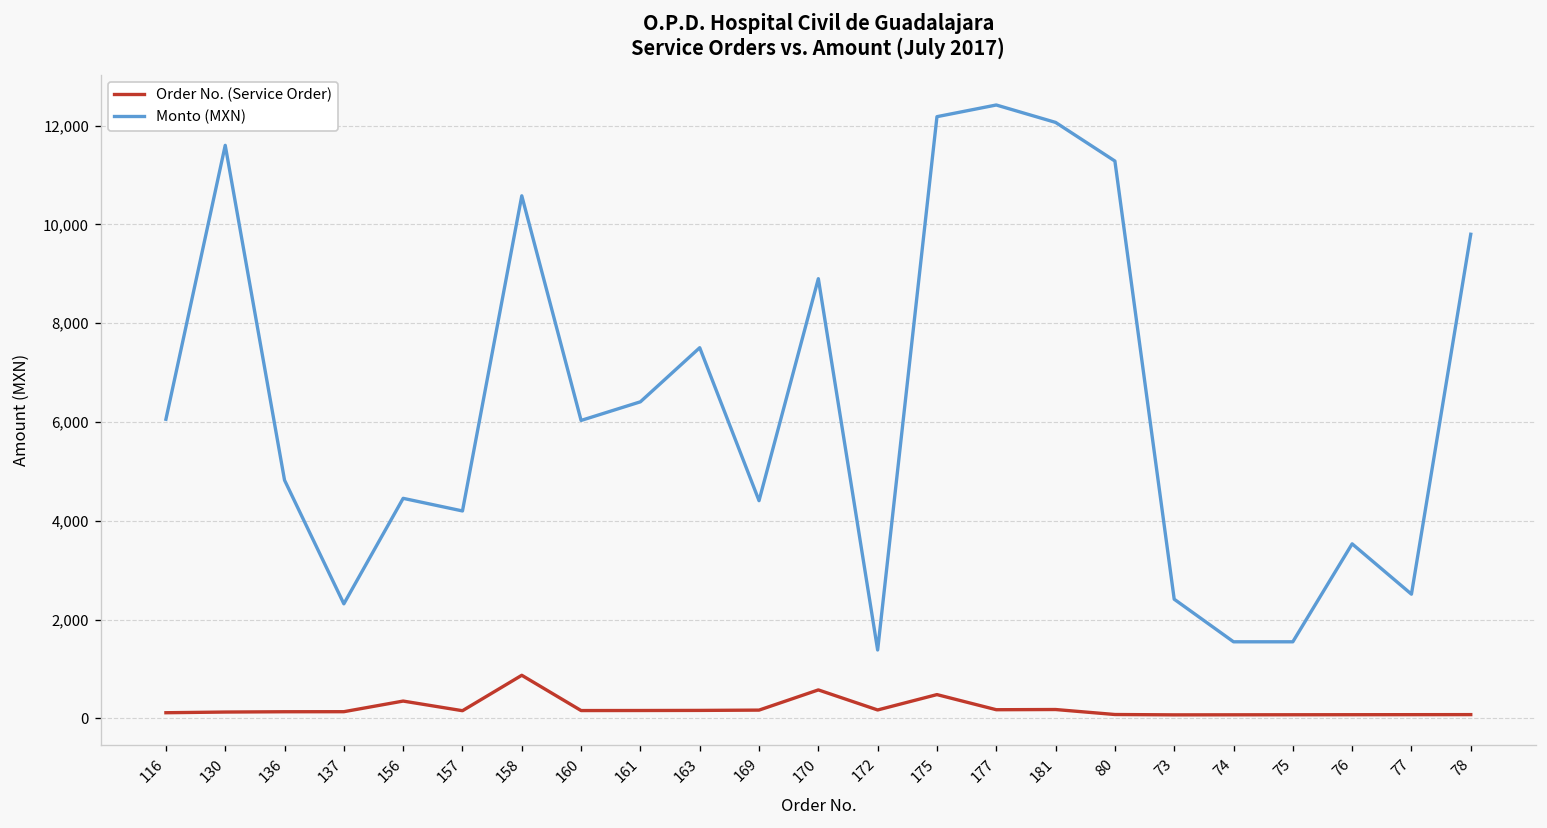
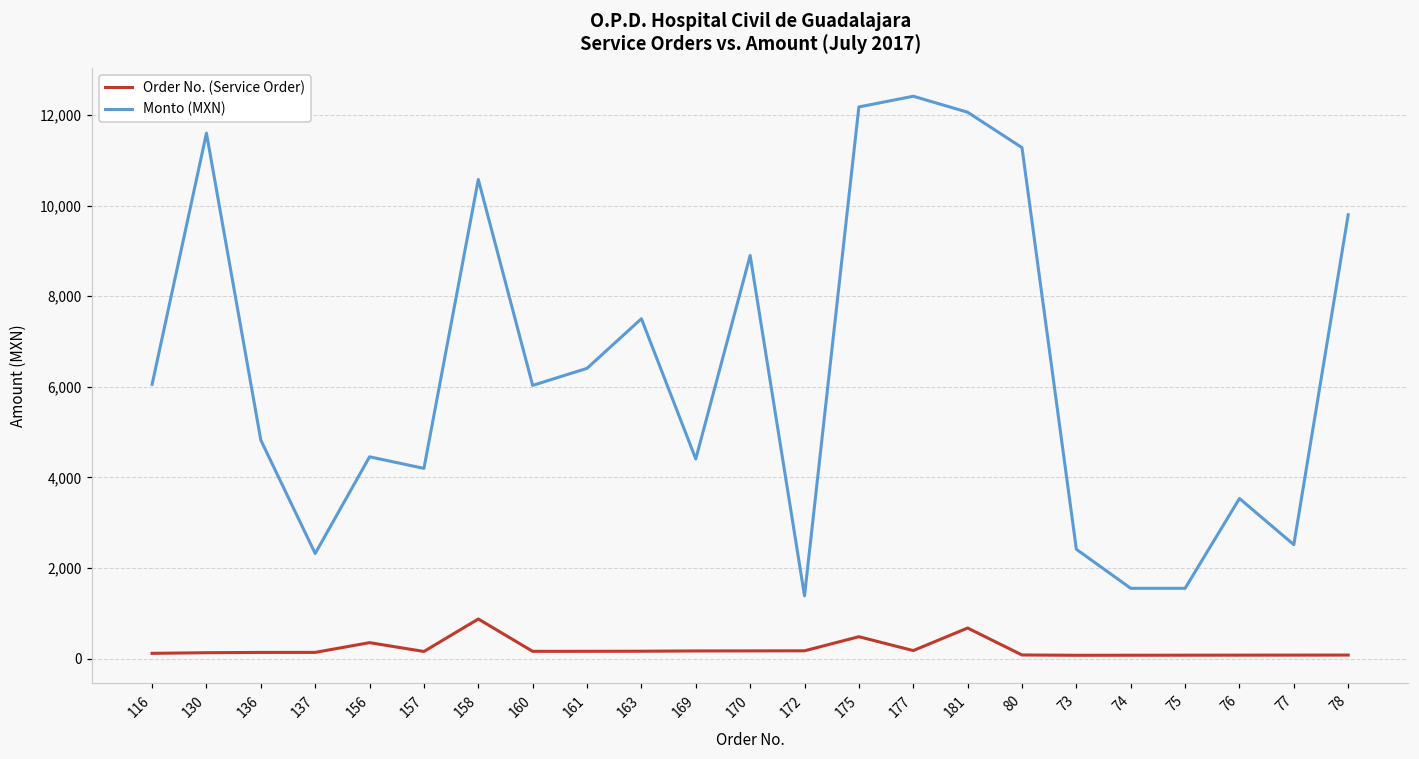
  {
    "Order No. (Service Order)": {
      "116": "100",
      "130": "100",
      "136": "100",
      "137": "100",
      "156": "400",
      "157": "200",
      "158": "900",
      "160": "200",
      "161": "200",
      "163": "200",
      "169": "200",
-     "170": "600",
+     "170": "200",
      "172": "200",
      "175": "500",
      "177": "200",
-     "181": "200",
+     "181": "700",
      "80": "100",
      "73": "100",
      "74": "100",
      "75": "100",
      "76": "100",
      "77": "100",
      "78": "100"
    },
    "Monto (MXN)": {
      "116": "6,100",
      "130": "11,600",
      "136": "4,800",
      "137": "2,300",
      "156": "4,500",
      "157": "4,200",
      "158": "10,600",
      "160": "6,000",
      "161": "6,400",
      "163": "7,500",
      "169": "4,400",
      "170": "8,900",
      "172": "1,400",
      "175": "12,200",
      "177": "12,400",
      "181": "12,100",
      "80": "11,300",
      "73": "2,400",
      "74": "1,600",
      "75": "1,600",
      "76": "3,500",
      "77": "2,500",
      "78": "9,800"
    }
  }
